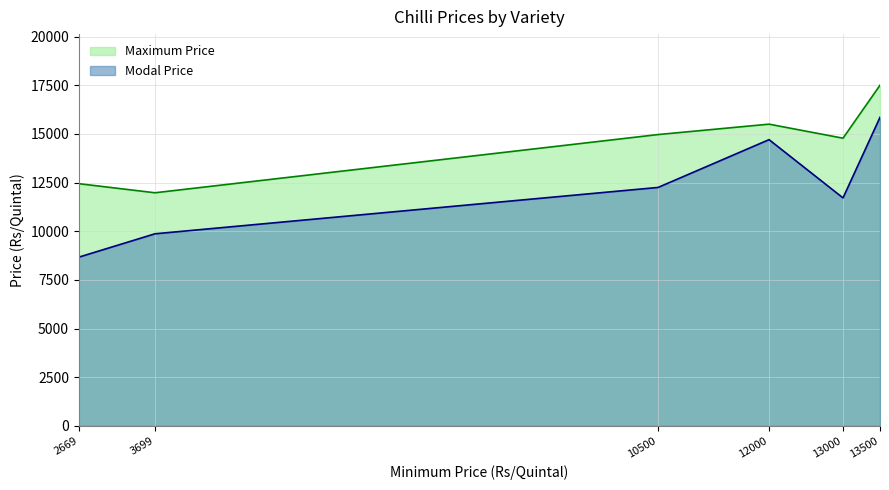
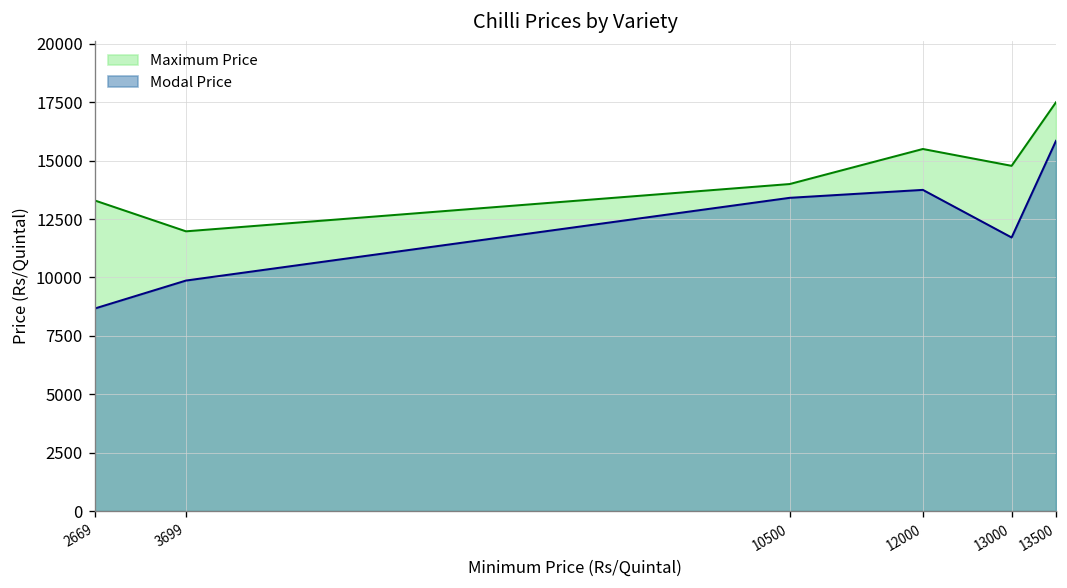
  {
    "Maximum Price": {
-     "2669": 12400,
+     "2669": 13300,
      "3699": 12000,
-     "10500": 15000,
+     "10500": 14000,
      "12000": 15500,
      "13000": 14800,
      "13500": 17500
    },
    "Modal Price": {
      "2669": 8700,
      "3699": 9900,
-     "10500": 12300,
-     "12000": 14700,
+     "10500": 13400,
+     "12000": 13800,
      "13000": 11700,
      "13500": 15900
    }
  }
